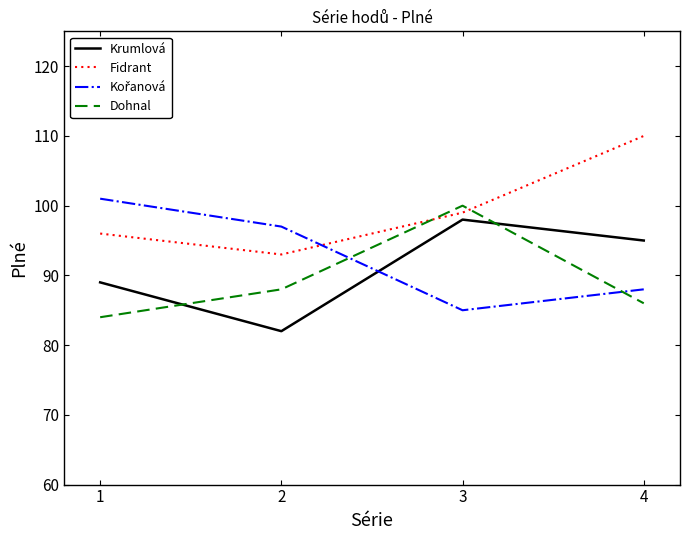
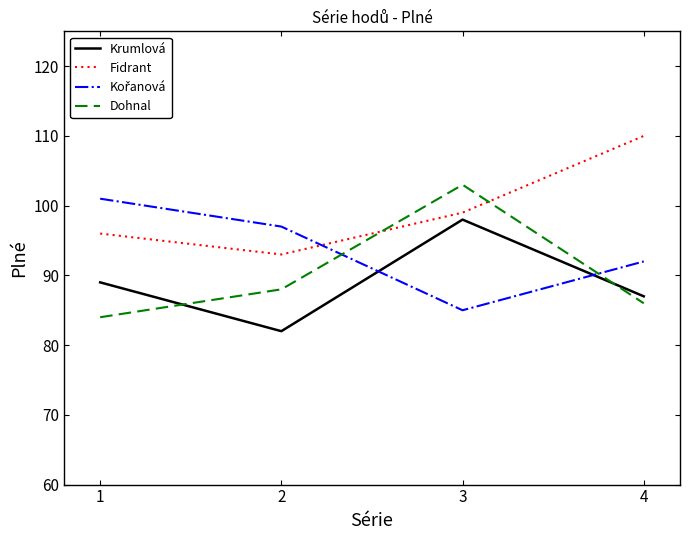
  {
    "Krumlová": {
      "1": 89,
      "2": 82,
      "3": 98,
-     "4": 95
+     "4": 87
    },
    "Fidrant": {
      "1": 96,
      "2": 93,
      "3": 99,
      "4": 110
    },
    "Kořanová": {
      "1": 101,
      "2": 97,
      "3": 85,
-     "4": 88
+     "4": 92
    },
    "Dohnal": {
      "1": 84,
      "2": 88,
-     "3": 100,
+     "3": 103,
      "4": 86
    }
  }
